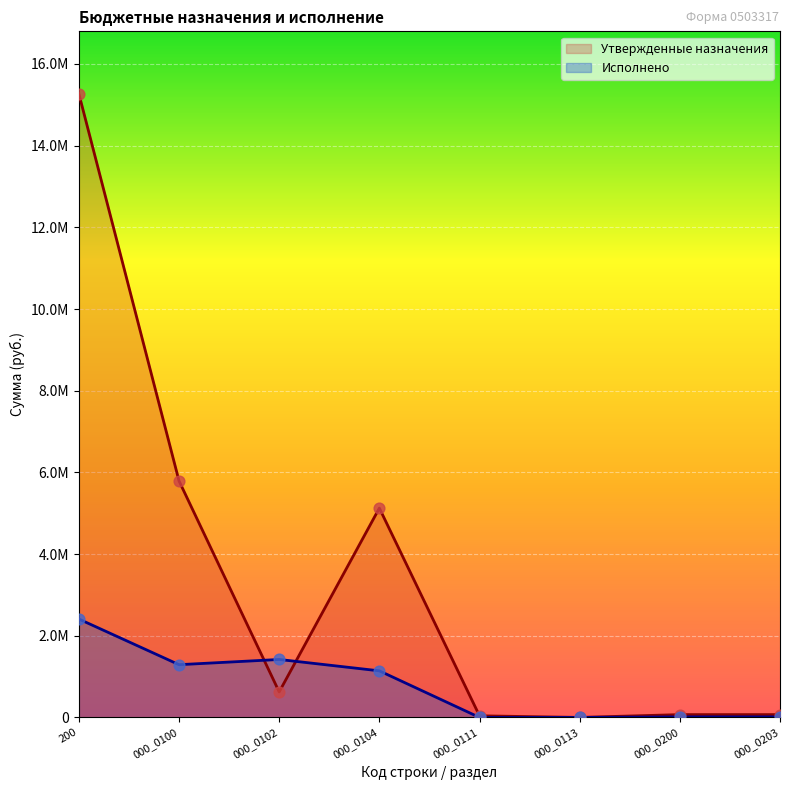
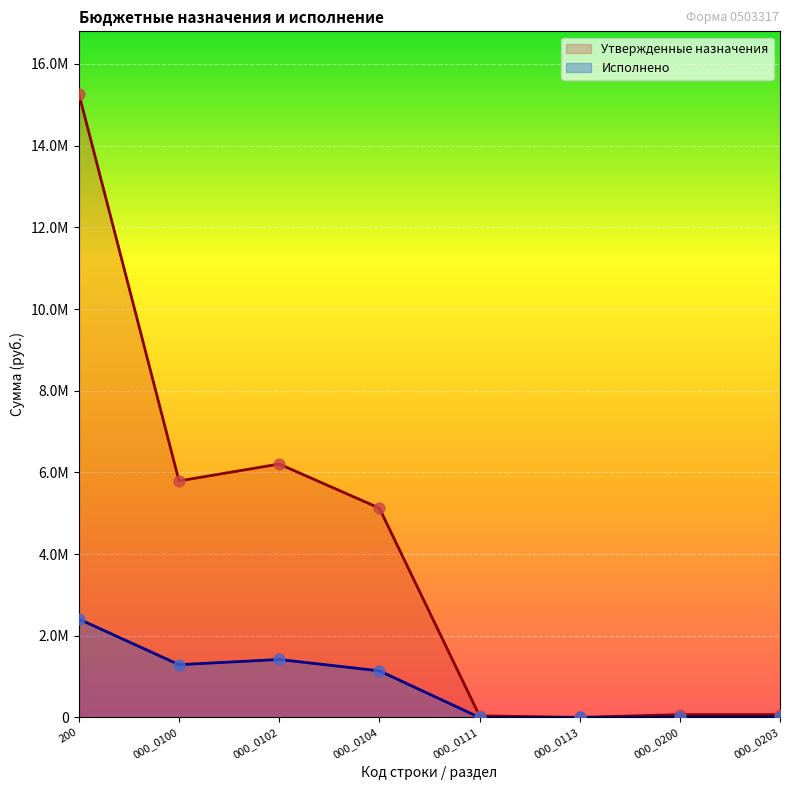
  {
    "Утвержденные назначения": {
      "200": 15300000,
      "000_0100": 5800000,
-     "000_0102": 600000,
+     "000_0102": 6200000,
      "000_0104": 5100000
    },
    "Исполнено": {
      "200": 2400000,
      "000_0100": 1300000,
      "000_0102": 1400000,
      "000_0104": 1100000
    }
  }
